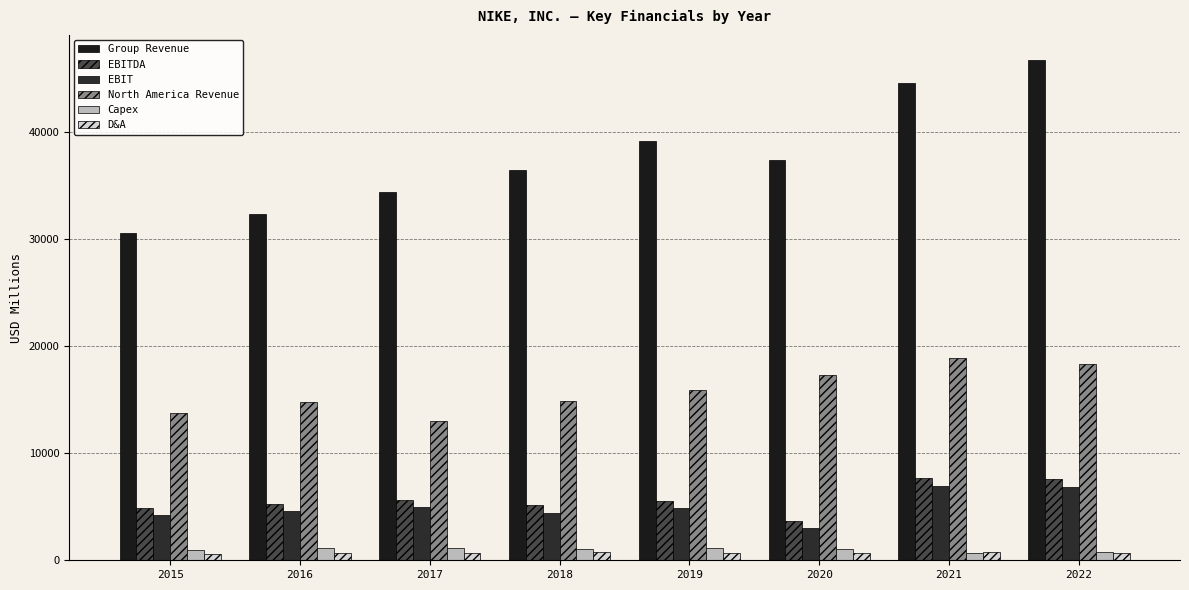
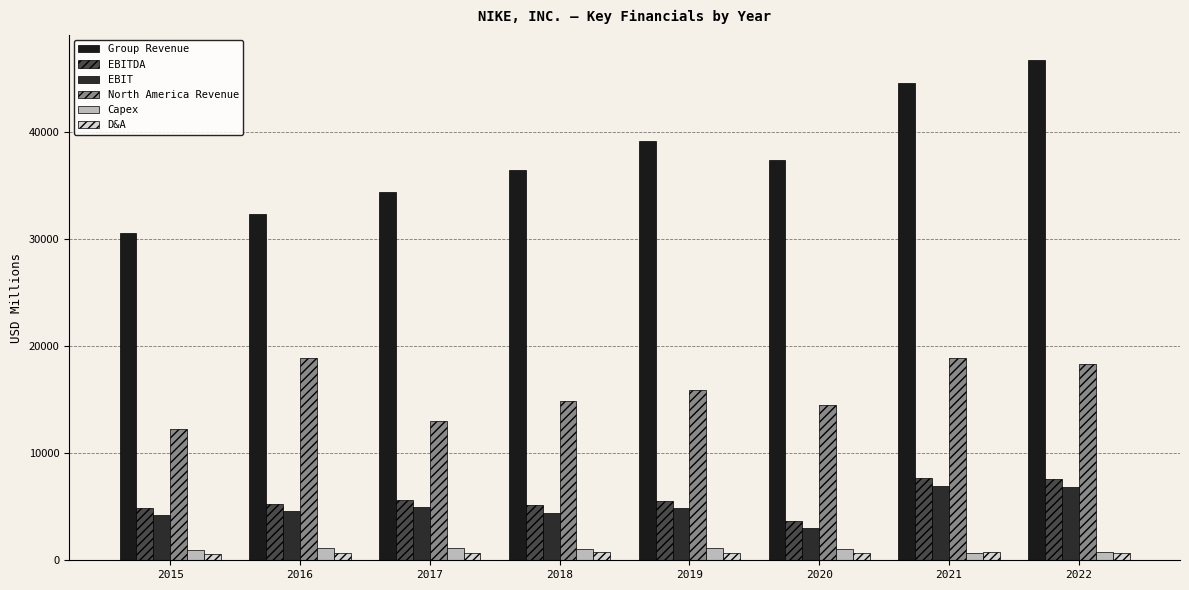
  {
    "North America Revenue": {
-     "2015": 13700,
-     "2016": 14800,
+     "2015": 12200,
+     "2016": 18900,
      "2017": 13000,
      "2018": 14900,
      "2019": 15900,
-     "2020": 17300,
+     "2020": 14500,
      "2021": 18900,
      "2022": 18400
    }
  }
